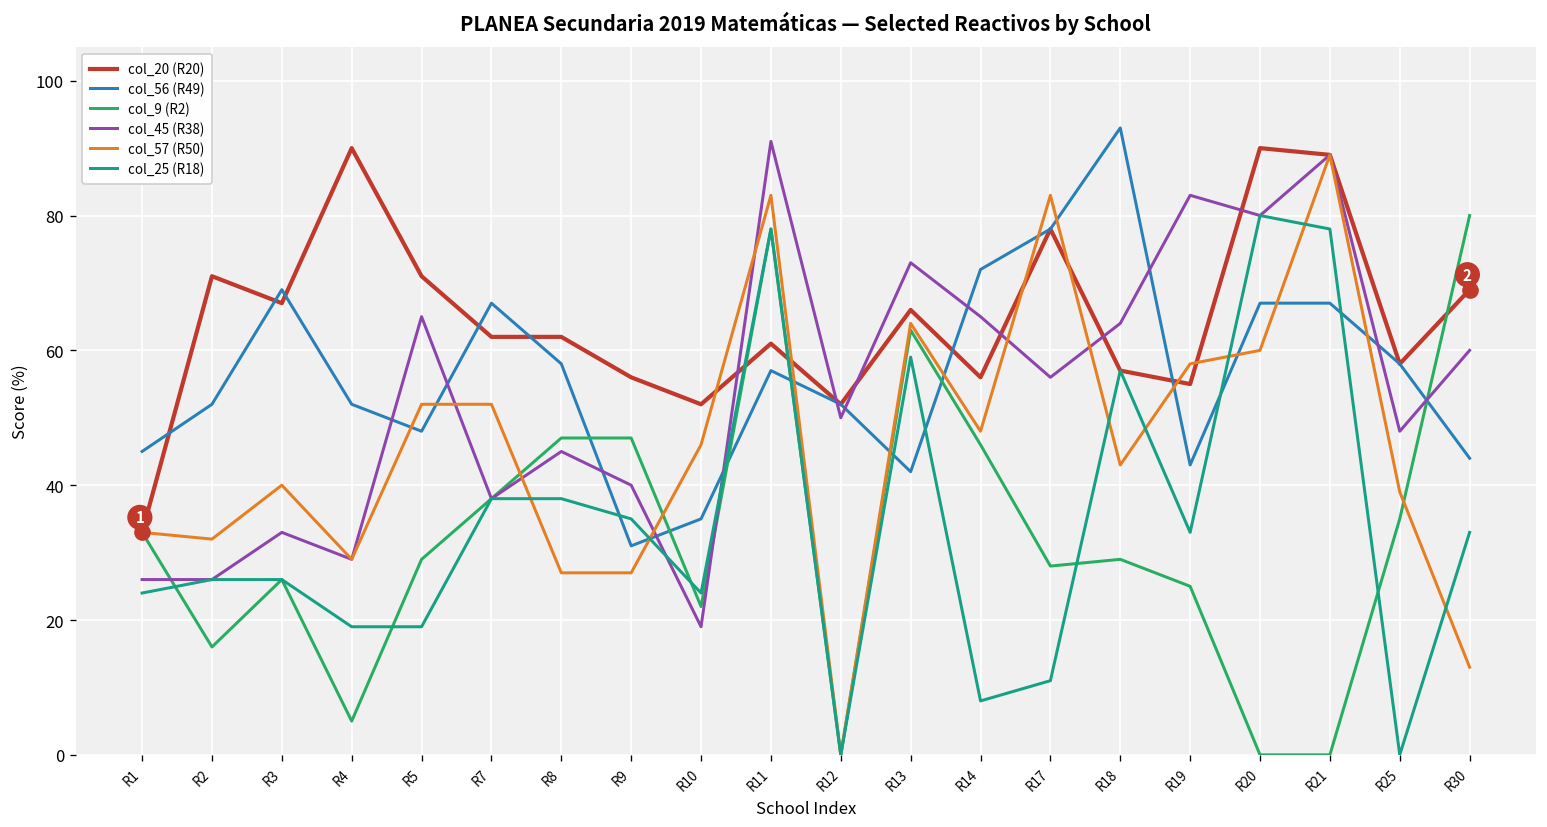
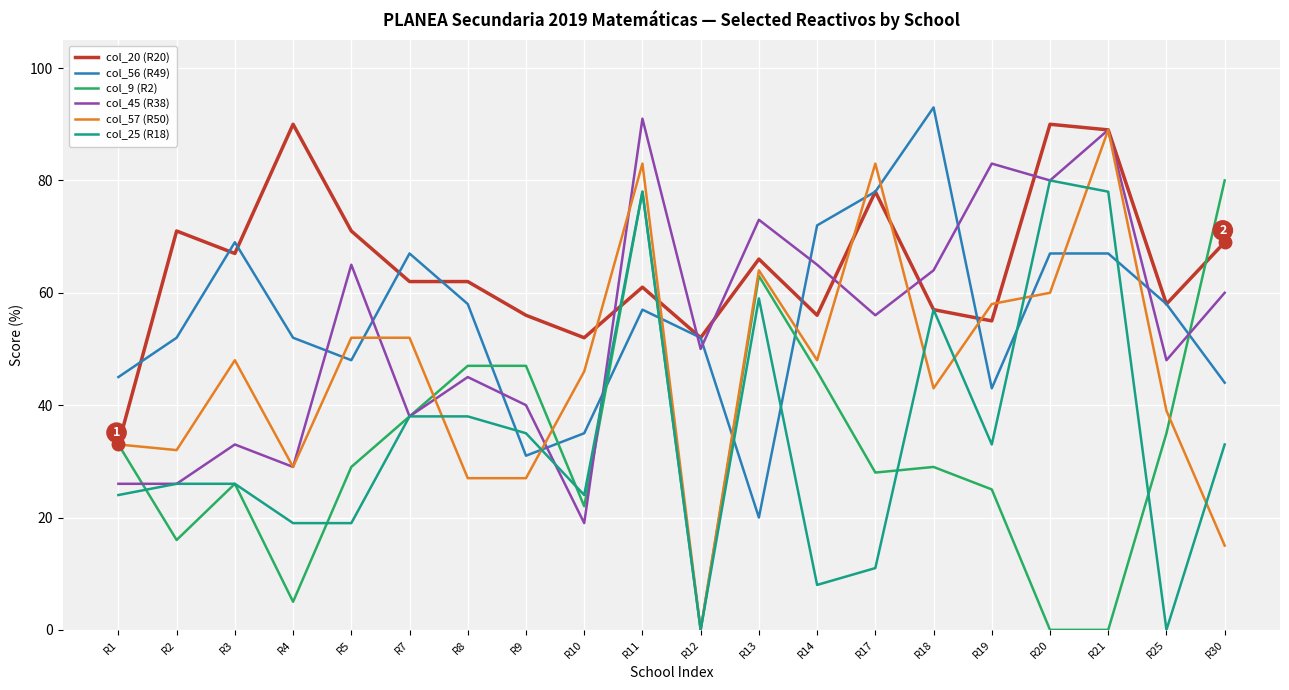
  {
    "col_56 (R49)": {
      "R1": 45,
      "R2": 52,
      "R3": 69,
      "R4": 52,
      "R5": 48,
      "R7": 67,
      "R8": 58,
      "R9": 31,
      "R10": 35,
      "R11": 57,
-     "R13": 42,
+     "R13": 20,
      "R14": 72,
      "R18": 93,
      "R19": 43,
      "R20": 67,
      "R21": 67,
      "R30": 44
    },
    "col_45 (R38)": {
      "R1": 26,
      "R3": 33,
      "R5": 65,
      "R8": 45,
      "R9": 40,
      "R10": 19,
      "R11": 91,
      "R12": 50,
      "R13": 73,
      "R14": 65,
      "R17": 56,
      "R18": 64,
      "R19": 83,
      "R25": 48,
      "R30": 60
    },
    "col_57 (R50)": {
      "R2": 32,
-     "R3": 40,
+     "R3": 48,
      "R5": 52,
      "R7": 52,
      "R8": 27,
      "R9": 27,
      "R10": 46,
      "R11": 83,
      "R13": 64,
      "R14": 48,
      "R17": 83,
      "R18": 43,
      "R19": 58,
      "R20": 60,
      "R25": 39,
-     "R30": 13
+     "R30": 15
    }
  }
